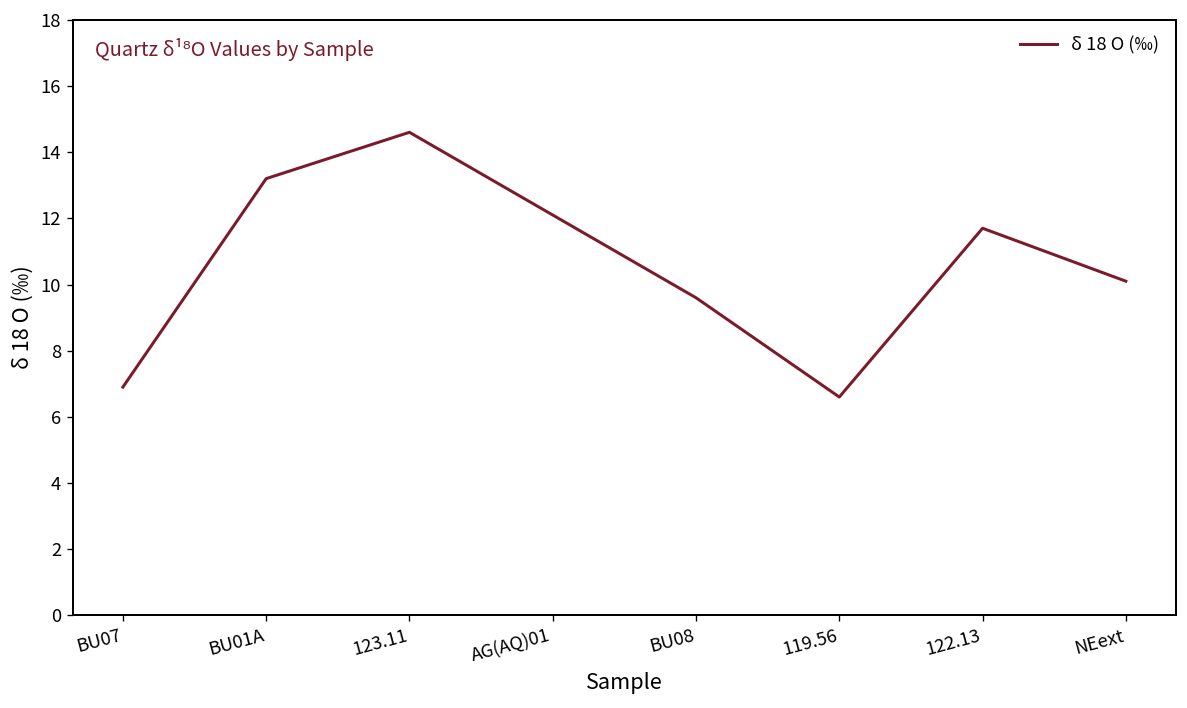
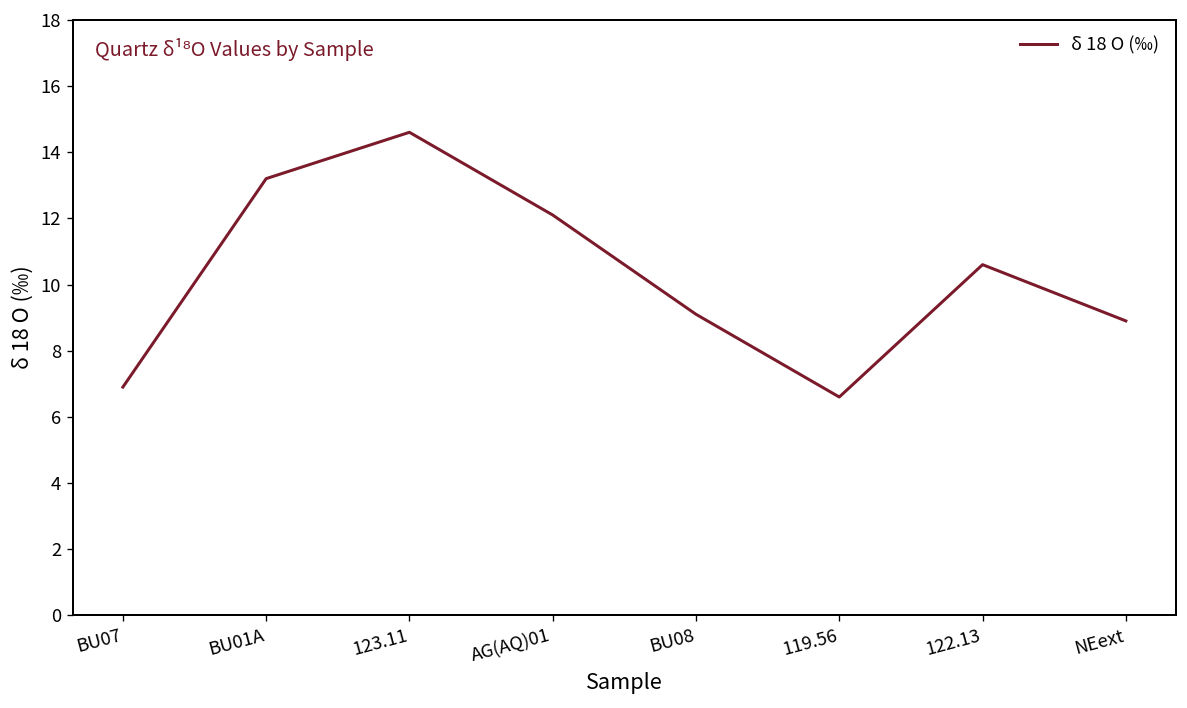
  {
    "BU07": 6.9,
    "BU01A": 13.2,
    "123.11": 14.6,
    "AG(AQ)01": 12.1,
-   "BU08": 9.6,
+   "BU08": 9.1,
    "119.56": 6.6,
-   "122.13": 11.7,
-   "NEext": 10.1
+   "122.13": 10.6,
+   "NEext": 8.9
  }
